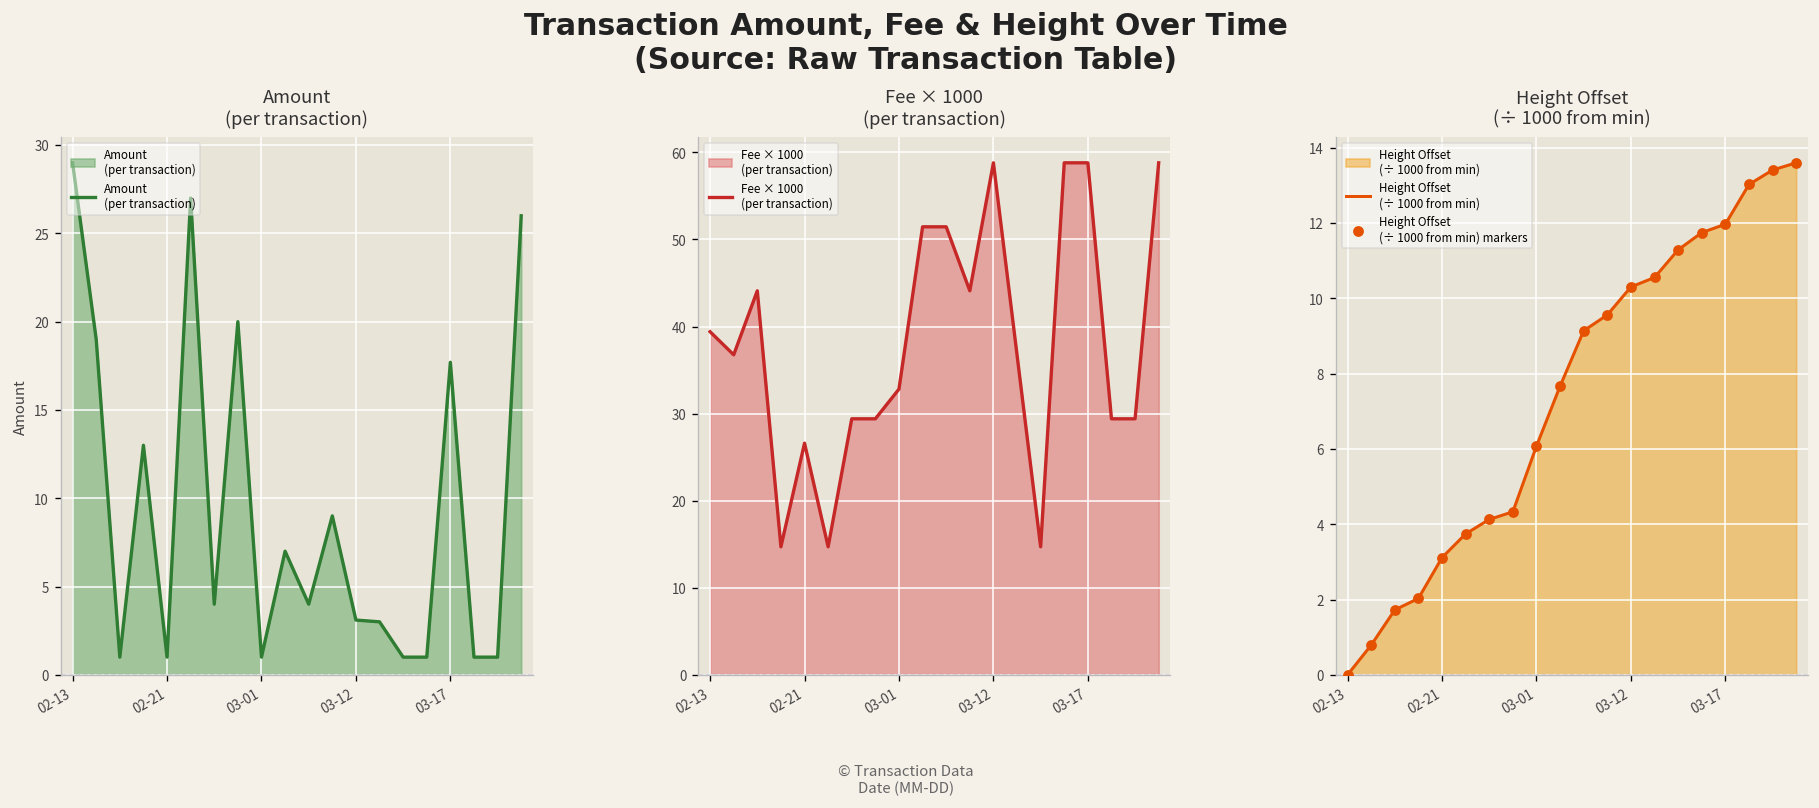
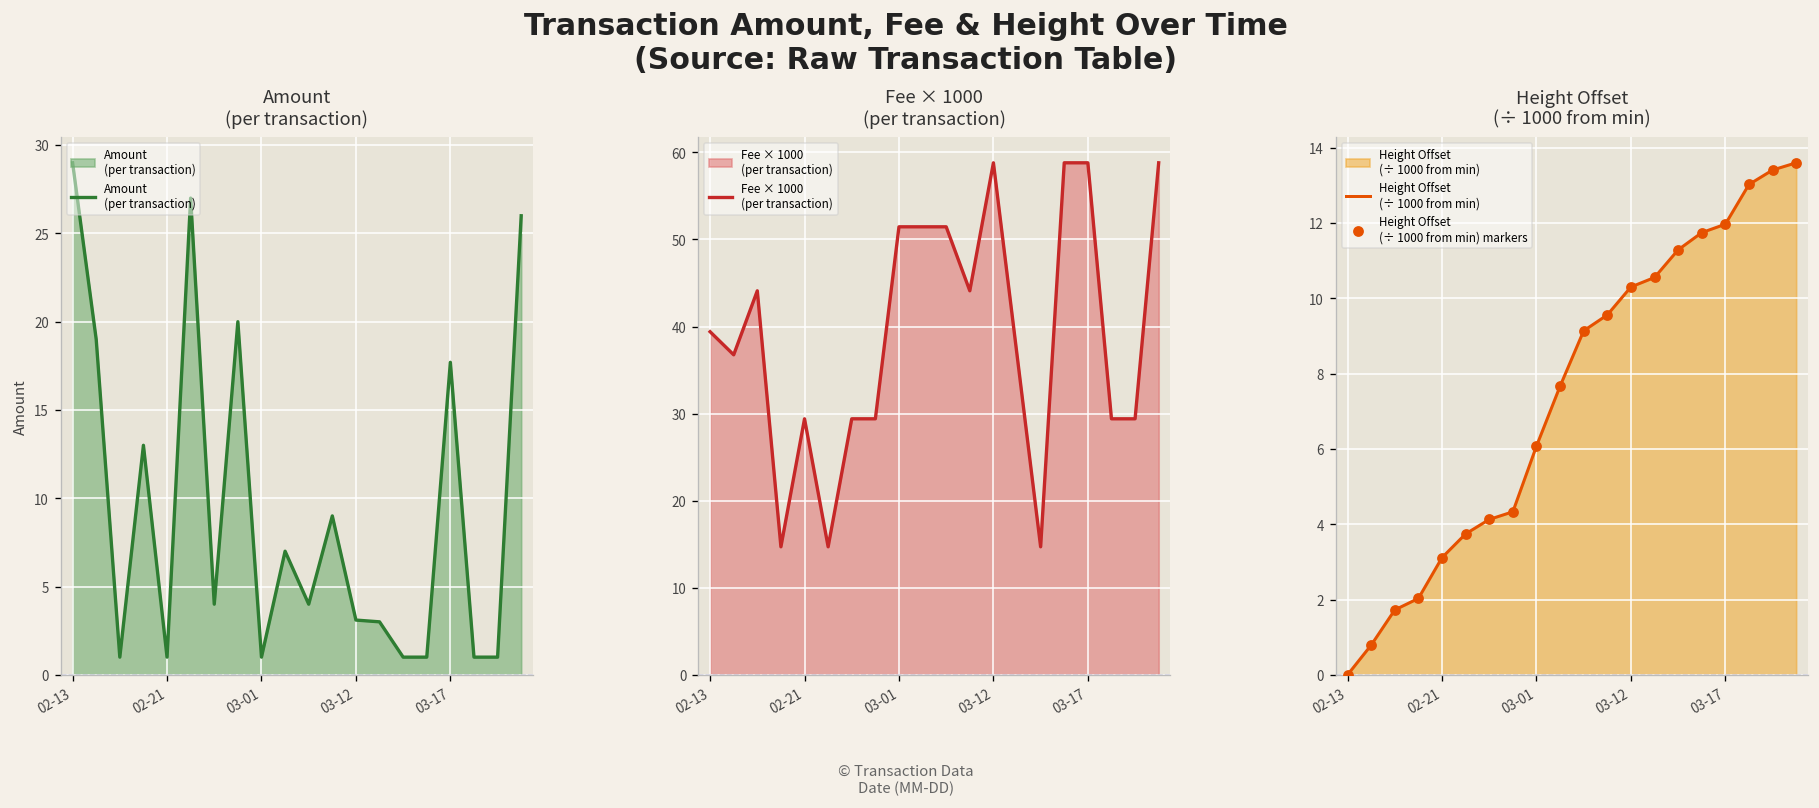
  {
    "Amount (per transaction)": {
      "02-21": 1.0,
      "03-01": 1.0,
      "03-12": 3.1,
      "03-17": 17.7
    },
    "Fee × 1000 (per transaction)": {
      "02-13": 39,
-     "02-21": 27,
-     "03-01": 33,
+     "02-21": 29,
+     "03-01": 51,
      "03-12": 59,
      "03-17": 59
    },
    "Height Offset (÷ 1000 from min)": {
      "02-13": 0.0,
      "02-21": 3.1,
      "03-01": 6.1,
      "03-12": 10.3,
      "03-17": 12.0
    }
  }
